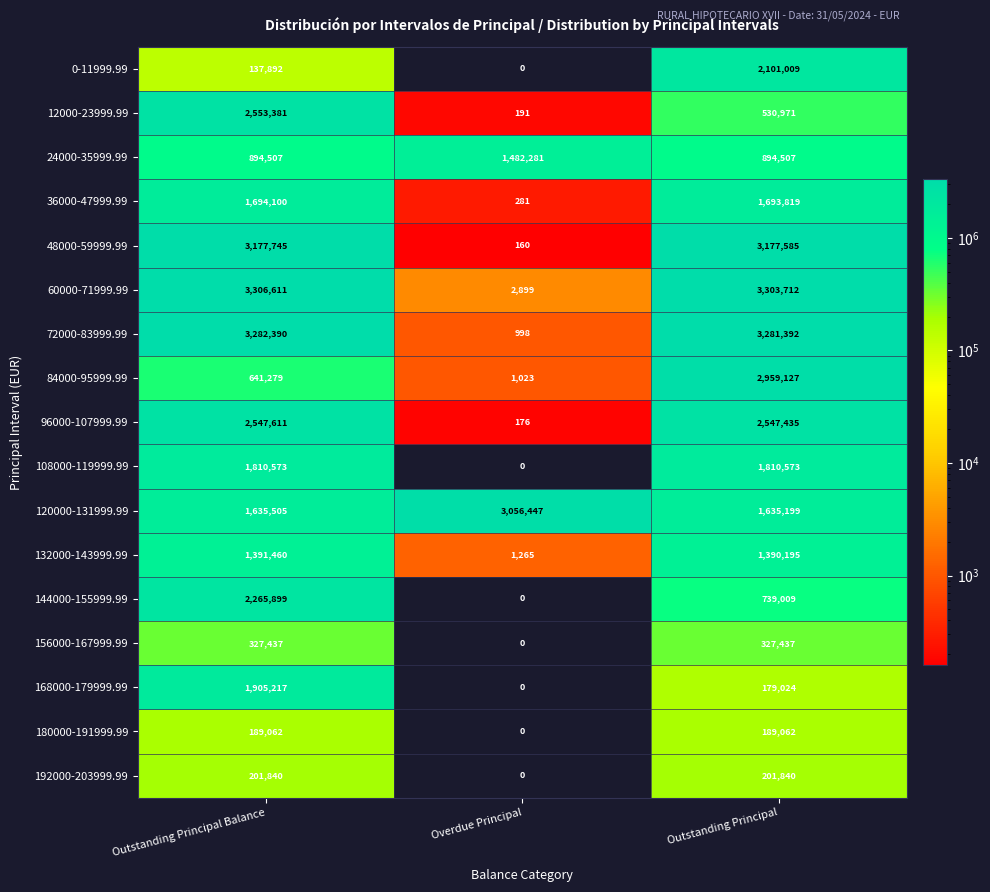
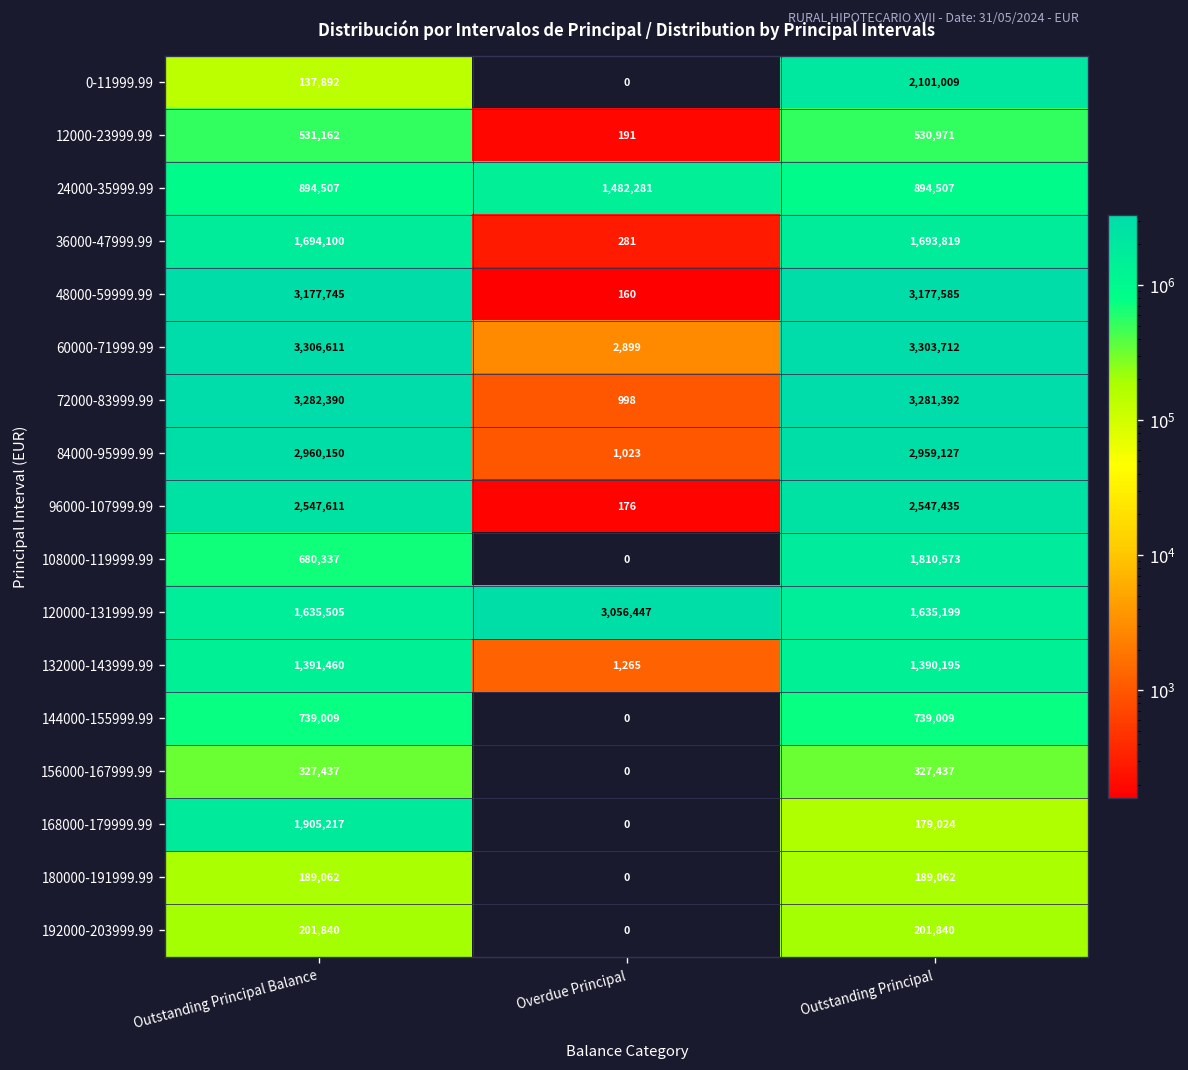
  {
    "0-11999.99": {
      "Outstanding Principal Balance": "137,892",
      "Overdue Principal": "0",
      "Outstanding Principal": "2,101,009"
    },
    "12000-23999.99": {
-     "Outstanding Principal Balance": "2,553,381",
+     "Outstanding Principal Balance": "531,162",
      "Overdue Principal": "191",
      "Outstanding Principal": "530,971"
    },
    "24000-35999.99": {
      "Outstanding Principal Balance": "894,507",
      "Overdue Principal": "1,482,281",
      "Outstanding Principal": "894,507"
    },
    "36000-47999.99": {
      "Outstanding Principal Balance": "1,694,100",
      "Overdue Principal": "281",
      "Outstanding Principal": "1,693,819"
    },
    "48000-59999.99": {
      "Outstanding Principal Balance": "3,177,745",
      "Overdue Principal": "160",
      "Outstanding Principal": "3,177,585"
    },
    "60000-71999.99": {
      "Outstanding Principal Balance": "3,306,611",
      "Overdue Principal": "2,899",
      "Outstanding Principal": "3,303,712"
    },
    "72000-83999.99": {
      "Outstanding Principal Balance": "3,282,390",
      "Overdue Principal": "998",
      "Outstanding Principal": "3,281,392"
    },
    "84000-95999.99": {
-     "Outstanding Principal Balance": "641,279",
+     "Outstanding Principal Balance": "2,960,150",
      "Overdue Principal": "1,023",
      "Outstanding Principal": "2,959,127"
    },
    "96000-107999.99": {
      "Outstanding Principal Balance": "2,547,611",
      "Overdue Principal": "176",
      "Outstanding Principal": "2,547,435"
    },
    "108000-119999.99": {
-     "Outstanding Principal Balance": "1,810,573",
+     "Outstanding Principal Balance": "680,337",
      "Overdue Principal": "0",
      "Outstanding Principal": "1,810,573"
    },
    "120000-131999.99": {
      "Outstanding Principal Balance": "1,635,505",
      "Overdue Principal": "3,056,447",
      "Outstanding Principal": "1,635,199"
    },
    "132000-143999.99": {
      "Outstanding Principal Balance": "1,391,460",
      "Overdue Principal": "1,265",
      "Outstanding Principal": "1,390,195"
    },
    "144000-155999.99": {
-     "Outstanding Principal Balance": "2,265,899",
+     "Outstanding Principal Balance": "739,009",
      "Overdue Principal": "0",
      "Outstanding Principal": "739,009"
    },
    "156000-167999.99": {
      "Outstanding Principal Balance": "327,437",
      "Overdue Principal": "0",
      "Outstanding Principal": "327,437"
    },
    "168000-179999.99": {
      "Outstanding Principal Balance": "1,905,217",
      "Overdue Principal": "0",
      "Outstanding Principal": "179,024"
    },
    "180000-191999.99": {
      "Outstanding Principal Balance": "189,062",
      "Overdue Principal": "0",
      "Outstanding Principal": "189,062"
    },
    "192000-203999.99": {
      "Outstanding Principal Balance": "201,840",
      "Overdue Principal": "0",
      "Outstanding Principal": "201,840"
    }
  }
